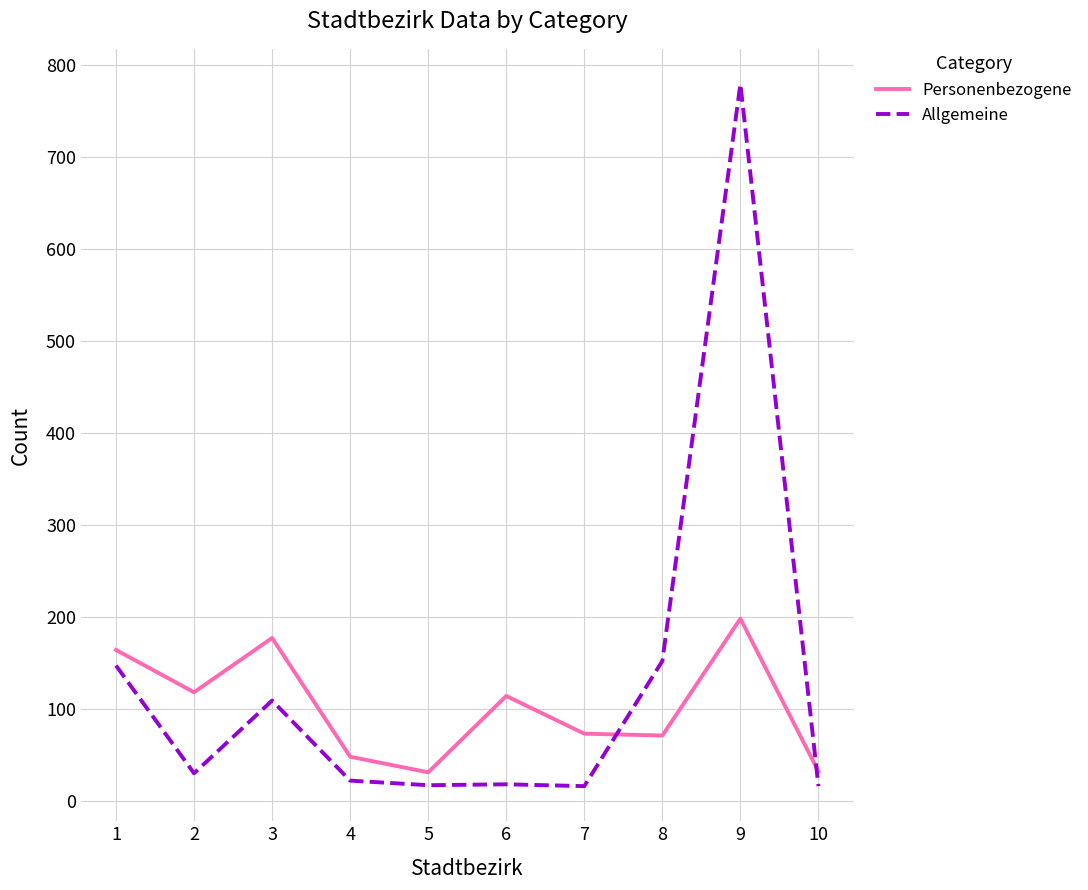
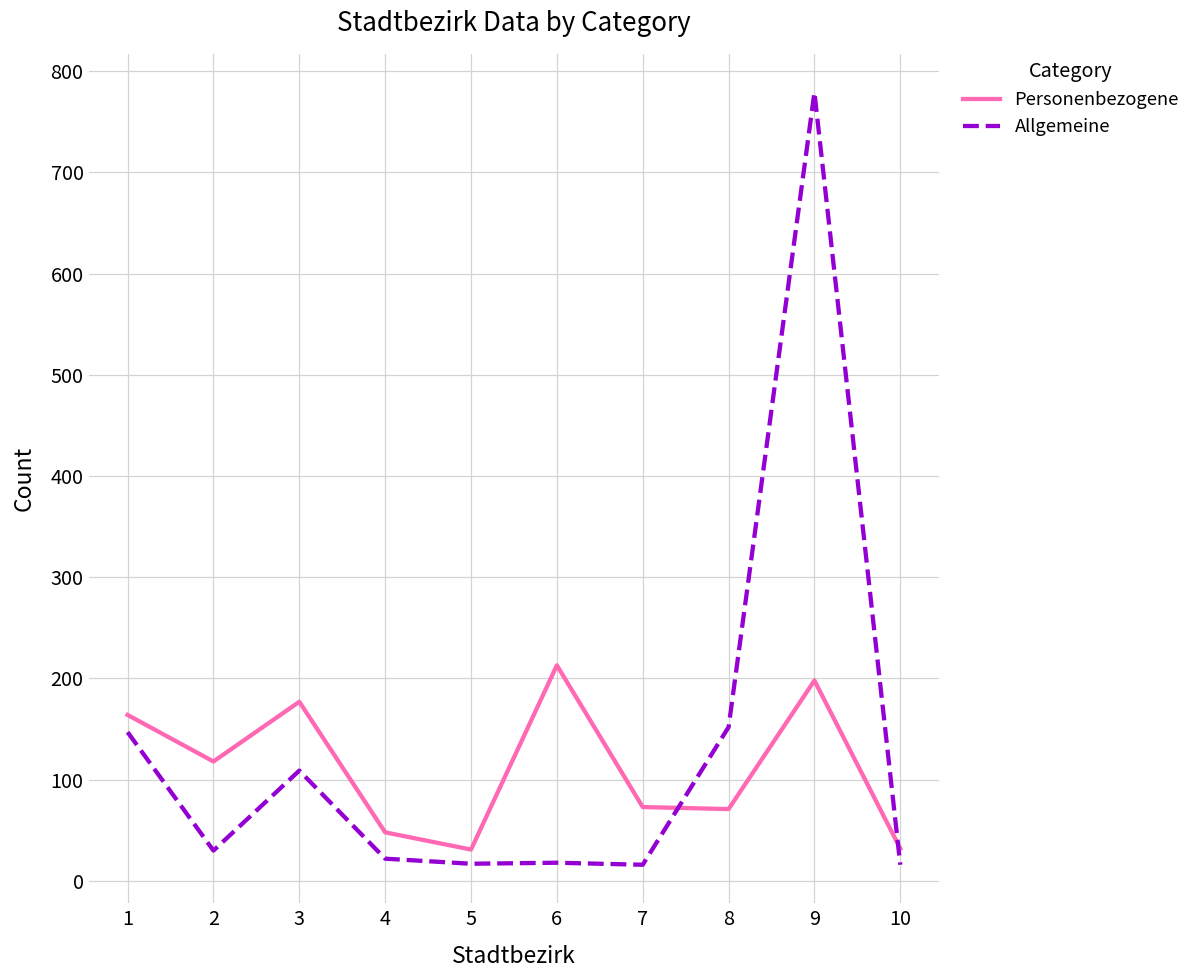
  {
    "Personenbezogene": {
      "1": 160,
      "2": 120,
      "3": 180,
      "4": 50,
      "5": 30,
-     "6": 110,
+     "6": 210,
      "7": 70,
      "8": 70,
      "9": 200,
      "10": 30
    },
    "Allgemeine": {
      "1": 150,
      "2": 30,
      "3": 110,
      "4": 20,
      "5": 20,
      "6": 20,
      "7": 20,
      "8": 150,
      "9": 780,
      "10": 20
    }
  }
